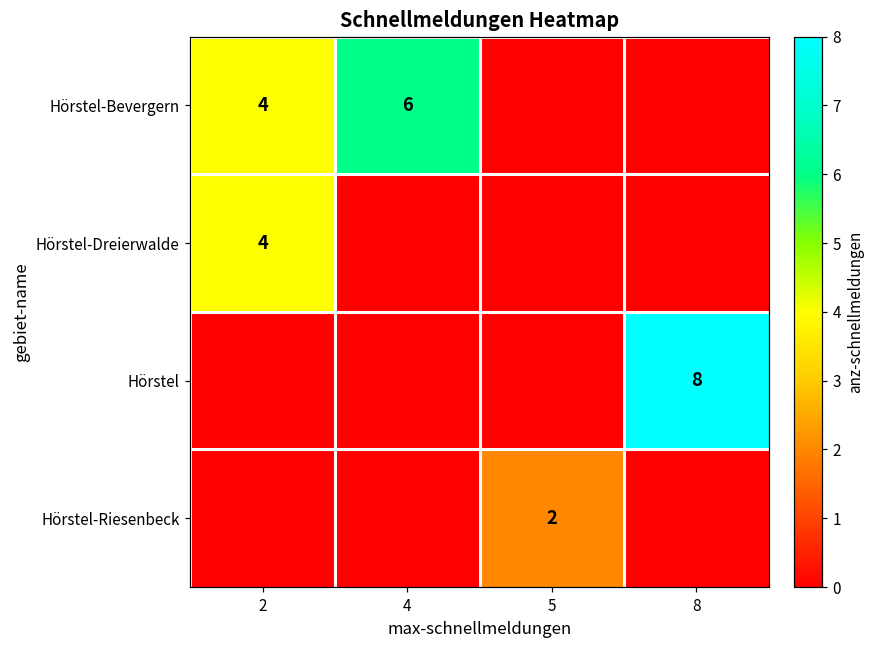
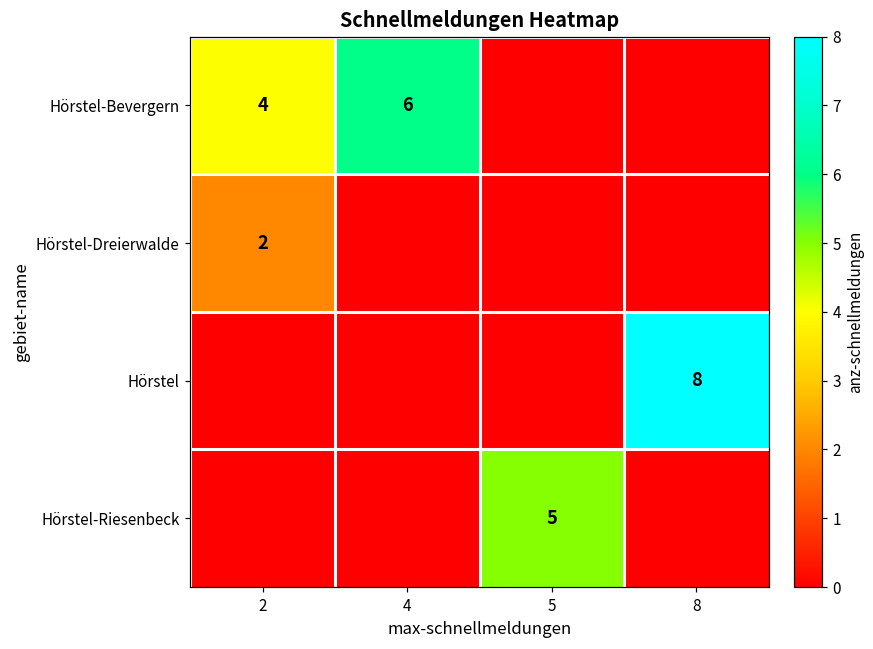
  {
    "Hörstel-Bevergern": {
      "2": 4,
      "4": 6
    },
    "Hörstel-Dreierwalde": {
-     "2": 4
+     "2": 2
    },
    "Hörstel": {
      "8": 8
    },
    "Hörstel-Riesenbeck": {
-     "5": 2
+     "5": 5
    }
  }
